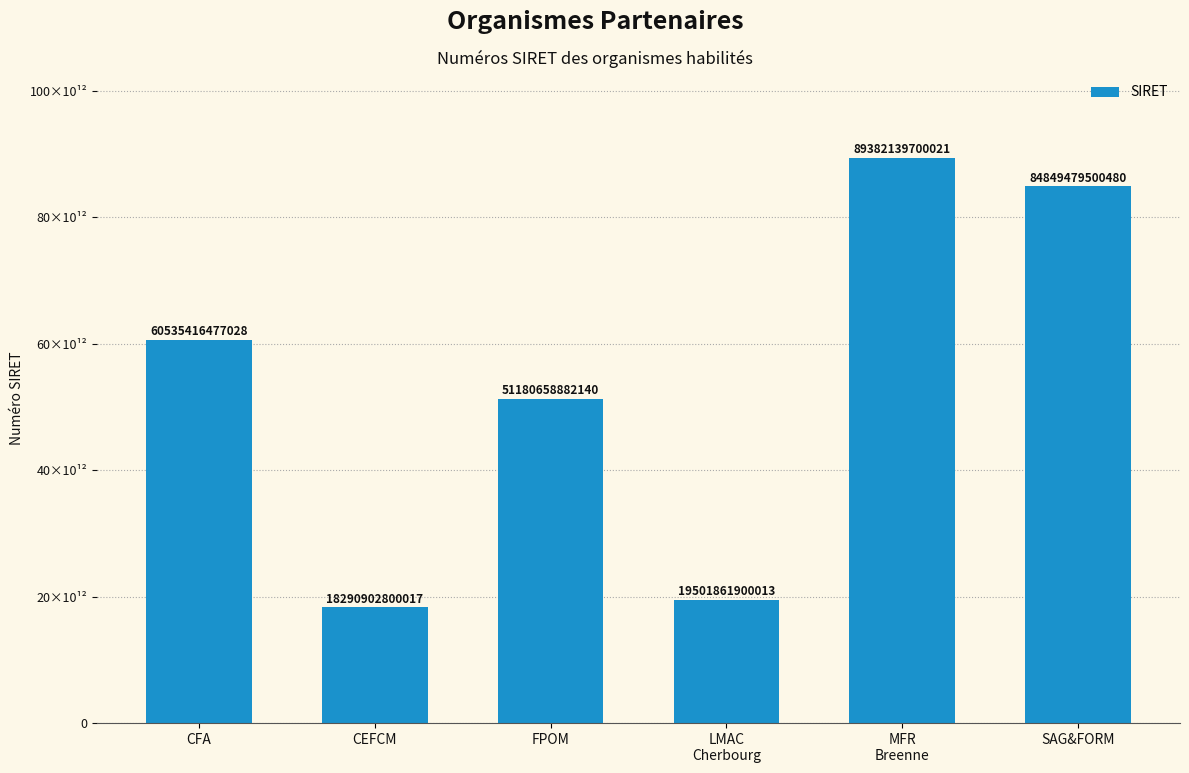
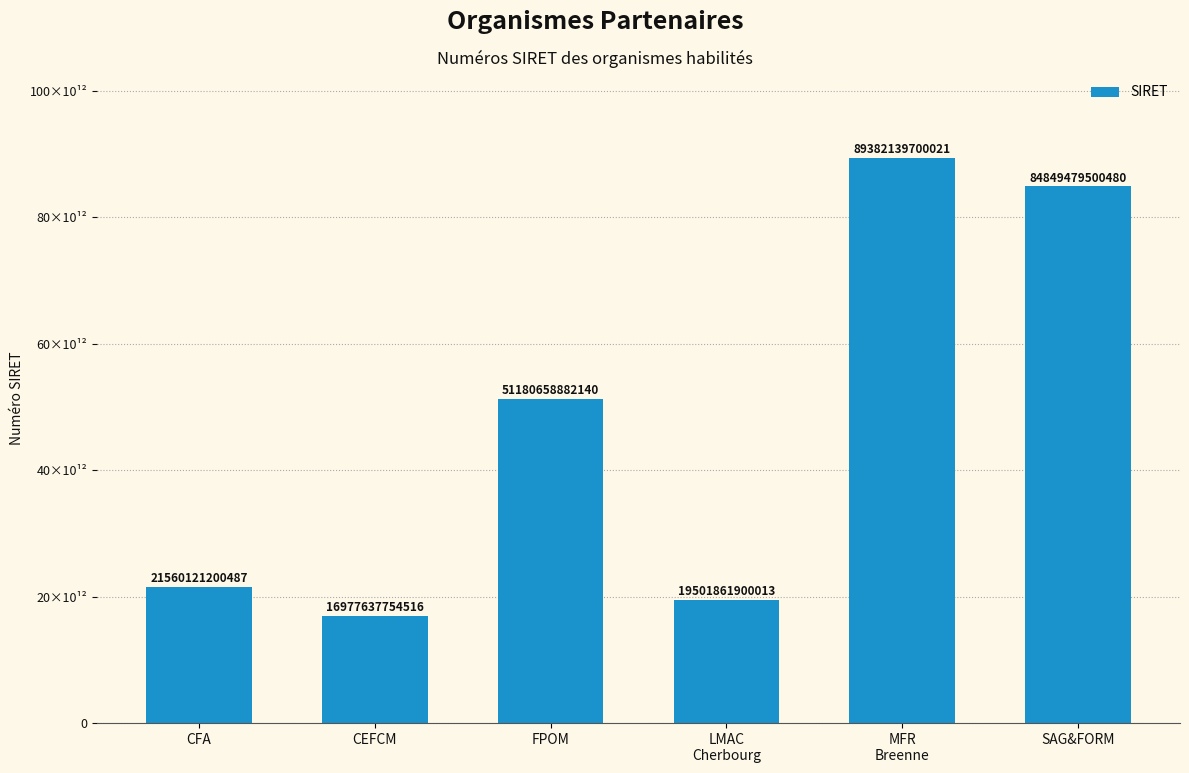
  {
-   "CFA": 60535416477028,
-   "CEFCM": 18290902800017,
+   "CFA": 21560121200487,
+   "CEFCM": 16977637754516,
    "FPOM": 51180658882140,
    "LMAC Cherbourg": 19501861900013,
    "MFR Breenne": 89382139700021,
    "SAG&FORM": 84849479500480
  }
